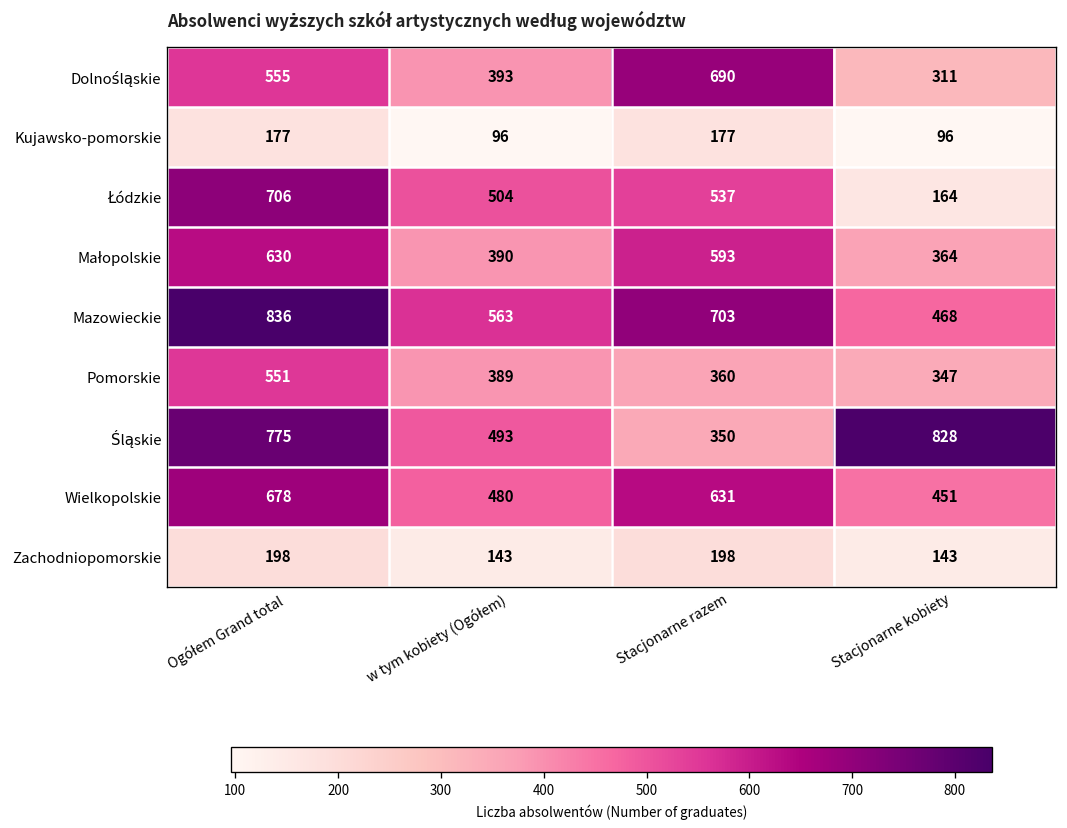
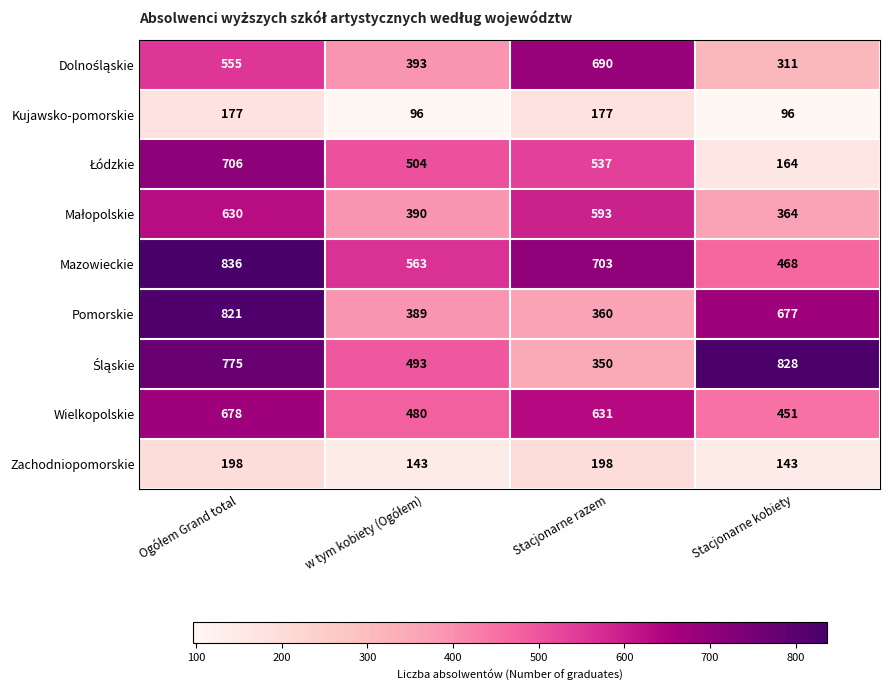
  {
    "Dolnośląskie": {
      "Ogółem Grand total": 555,
      "w tym kobiety (Ogółem)": 393,
      "Stacjonarne razem": 690,
      "Stacjonarne kobiety": 311
    },
    "Kujawsko-pomorskie": {
      "Ogółem Grand total": 177,
      "w tym kobiety (Ogółem)": 96,
      "Stacjonarne razem": 177,
      "Stacjonarne kobiety": 96
    },
    "Łódzkie": {
      "Ogółem Grand total": 706,
      "w tym kobiety (Ogółem)": 504,
      "Stacjonarne razem": 537,
      "Stacjonarne kobiety": 164
    },
    "Małopolskie": {
      "Ogółem Grand total": 630,
      "w tym kobiety (Ogółem)": 390,
      "Stacjonarne razem": 593,
      "Stacjonarne kobiety": 364
    },
    "Mazowieckie": {
      "Ogółem Grand total": 836,
      "w tym kobiety (Ogółem)": 563,
      "Stacjonarne razem": 703,
      "Stacjonarne kobiety": 468
    },
    "Pomorskie": {
-     "Ogółem Grand total": 551,
+     "Ogółem Grand total": 821,
      "w tym kobiety (Ogółem)": 389,
      "Stacjonarne razem": 360,
-     "Stacjonarne kobiety": 347
+     "Stacjonarne kobiety": 677
    },
    "Śląskie": {
      "Ogółem Grand total": 775,
      "w tym kobiety (Ogółem)": 493,
      "Stacjonarne razem": 350,
      "Stacjonarne kobiety": 828
    },
    "Wielkopolskie": {
      "Ogółem Grand total": 678,
      "w tym kobiety (Ogółem)": 480,
      "Stacjonarne razem": 631,
      "Stacjonarne kobiety": 451
    },
    "Zachodniopomorskie": {
      "Ogółem Grand total": 198,
      "w tym kobiety (Ogółem)": 143,
      "Stacjonarne razem": 198,
      "Stacjonarne kobiety": 143
    }
  }
